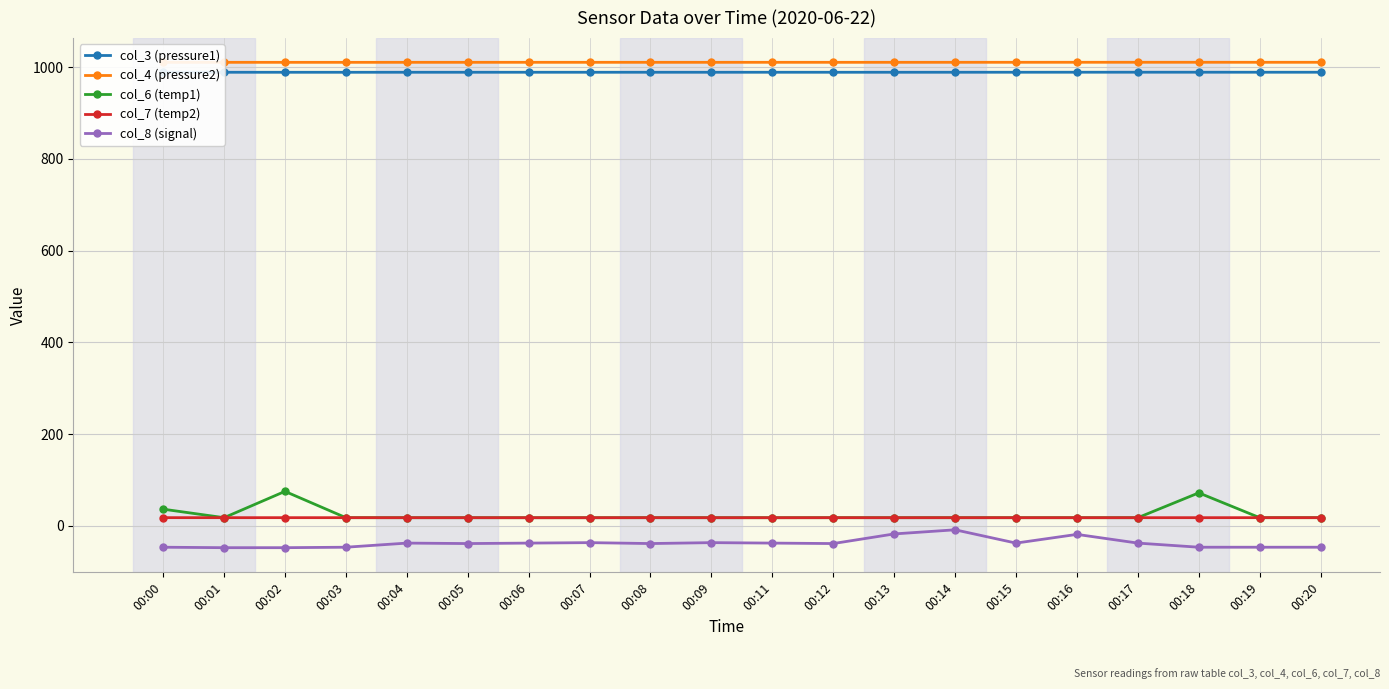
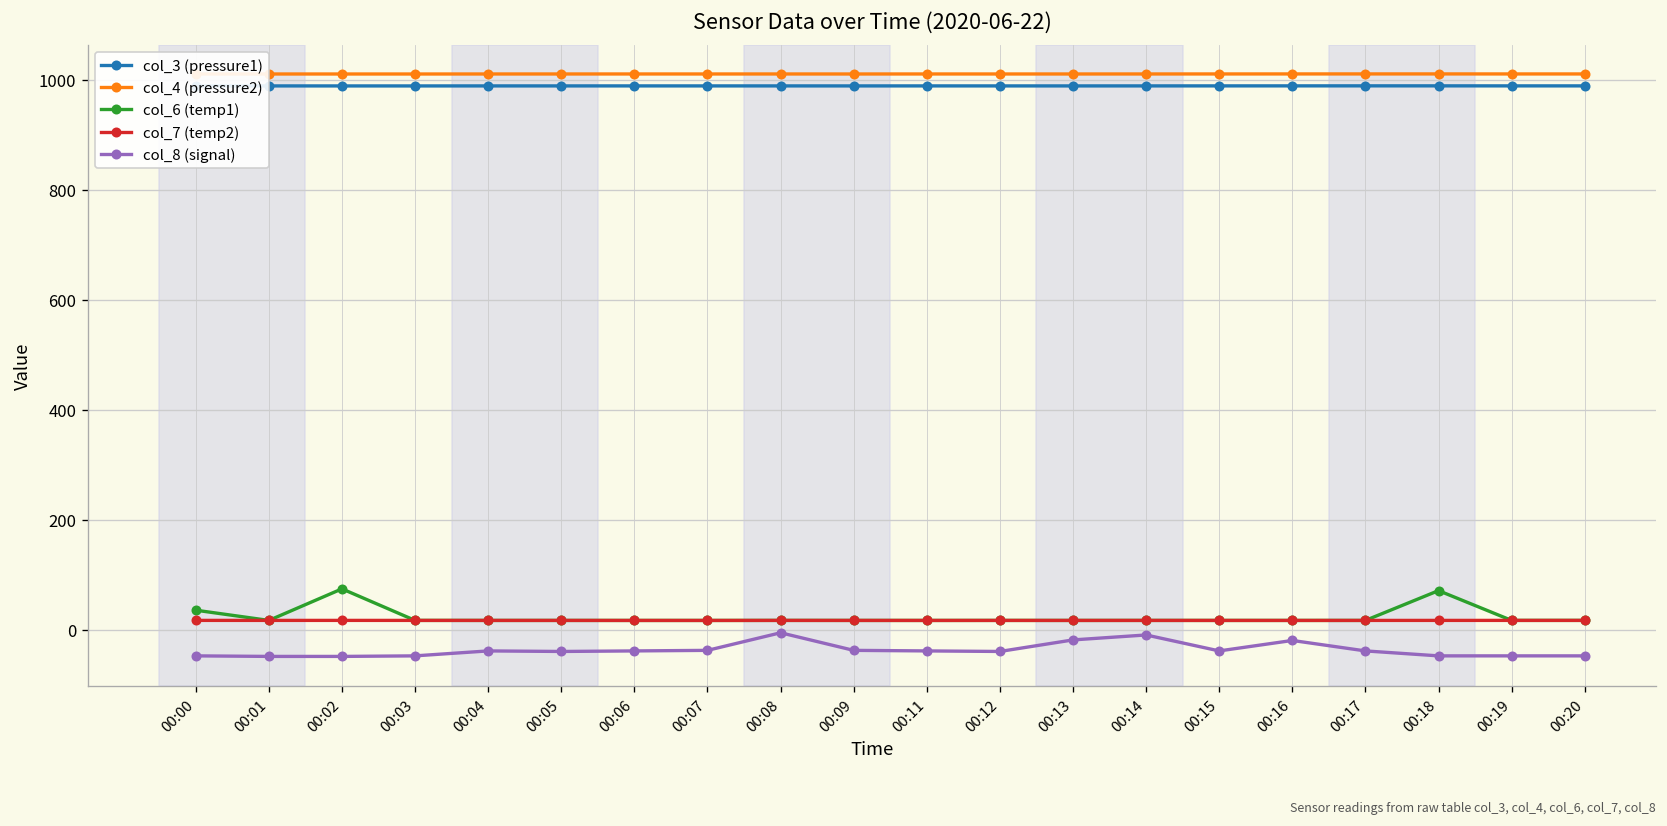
  {
    "col_3 (pressure1)": {
      "00:02": 990,
      "00:03": 990,
      "00:04": 990,
      "00:05": 990,
      "00:06": 990,
      "00:07": 990,
      "00:08": 990,
      "00:09": 990,
      "00:11": 990,
      "00:12": 990,
      "00:13": 990,
      "00:14": 990,
      "00:15": 990,
      "00:16": 990,
      "00:17": 990,
      "00:18": 990,
      "00:19": 990,
      "00:20": 990
    },
    "col_4 (pressure2)": {
      "00:02": 1010,
      "00:03": 1010,
      "00:04": 1010,
      "00:05": 1010,
      "00:06": 1010,
      "00:07": 1010,
      "00:08": 1010,
      "00:09": 1010,
      "00:11": 1010,
      "00:12": 1010,
      "00:13": 1010,
      "00:14": 1010,
      "00:15": 1010,
      "00:16": 1010,
      "00:17": 1010,
      "00:18": 1010,
      "00:19": 1010,
      "00:20": 1010
    },
    "col_6 (temp1)": {
      "00:00": 40,
      "00:02": 70,
      "00:18": 70
    },
    "col_7 (temp2)": {
      "00:00": 20,
      "00:02": 20,
      "00:18": 20
    },
    "col_8 (signal)": {
      "00:00": -50,
      "00:01": -50,
      "00:02": -50,
      "00:03": -50,
      "00:04": -40,
      "00:05": -40,
      "00:06": -40,
      "00:07": -40,
-     "00:08": -40,
+     "00:08": -10,
      "00:09": -40,
      "00:11": -40,
      "00:12": -40,
      "00:13": -20,
      "00:14": -10,
      "00:15": -40,
      "00:16": -20,
      "00:17": -40,
      "00:18": -50,
      "00:19": -50,
      "00:20": -50
    }
  }
